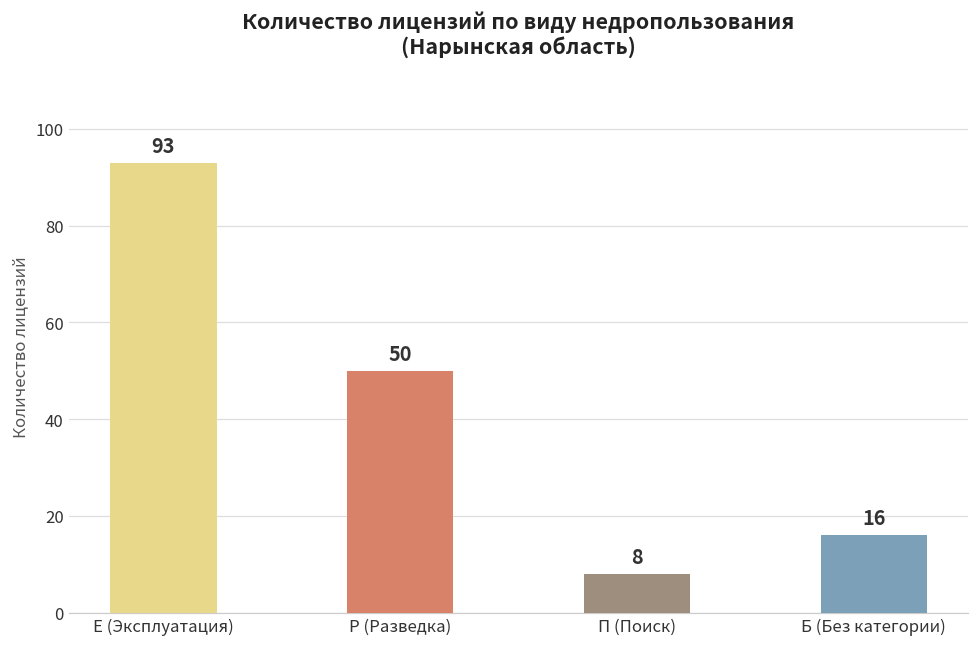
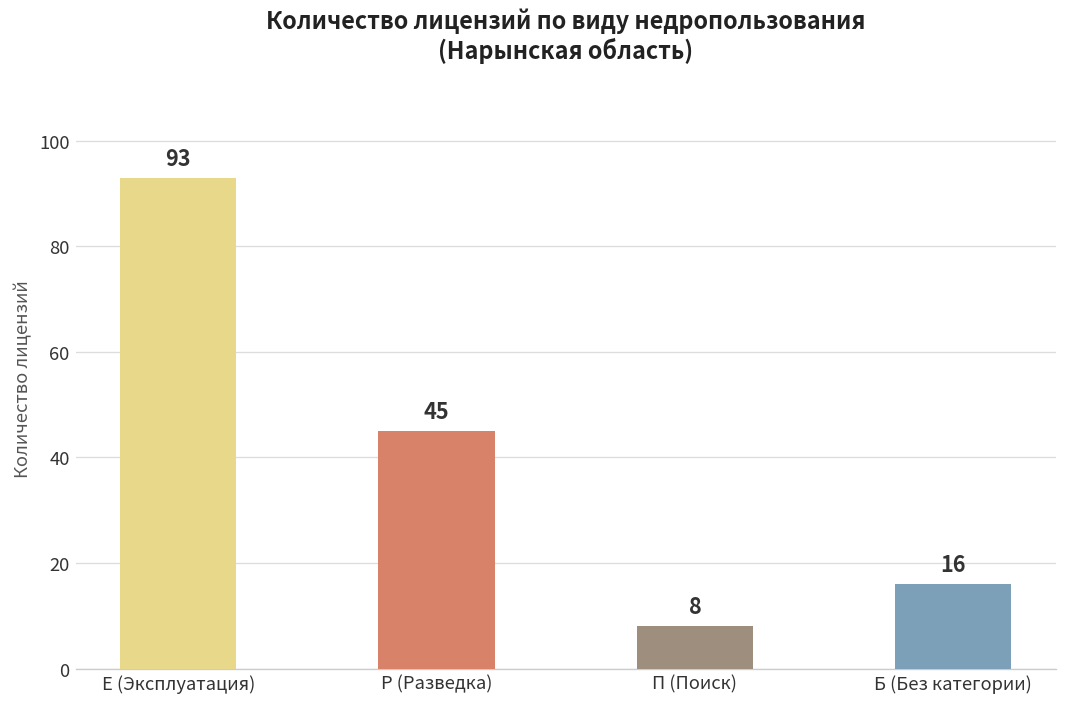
  {
    "Е (Эксплуатация)": 93,
-   "Р (Разведка)": 50,
+   "Р (Разведка)": 45,
    "П (Поиск)": 8,
    "Б (Без категории)": 16
  }
